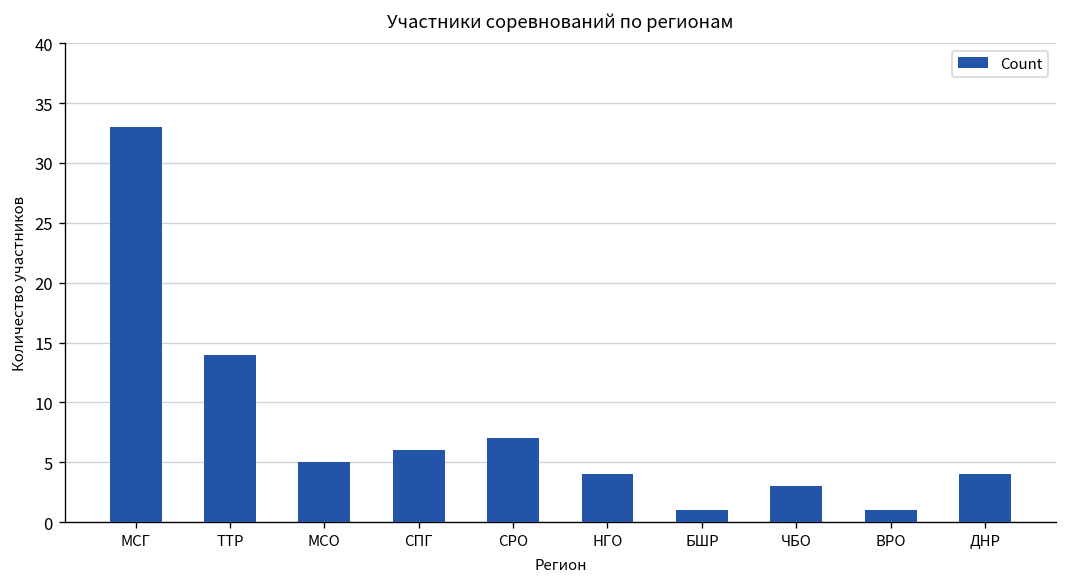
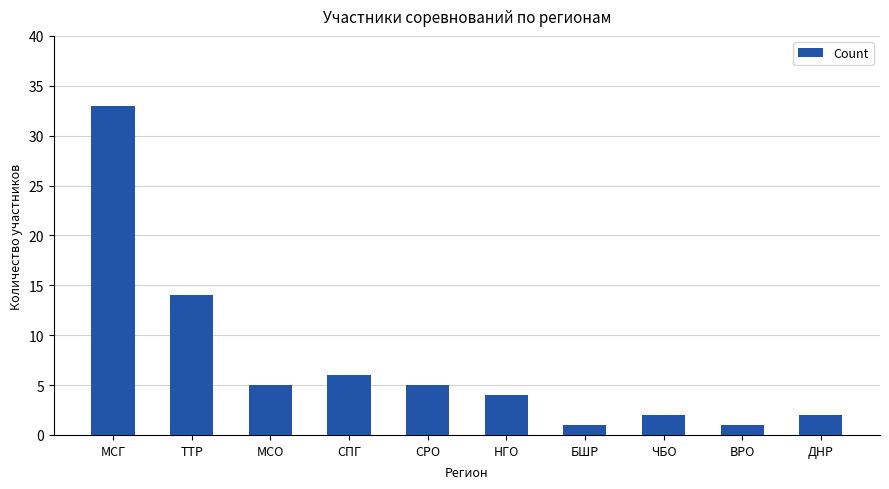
  {
    "МСГ": 33,
    "ТТР": 14,
    "МСО": 5,
    "СПГ": 6,
-   "СРО": 7,
+   "СРО": 5,
    "НГО": 4,
    "БШР": 1,
-   "ЧБО": 3,
+   "ЧБО": 2,
    "ВРО": 1,
-   "ДНР": 4
+   "ДНР": 2
  }
